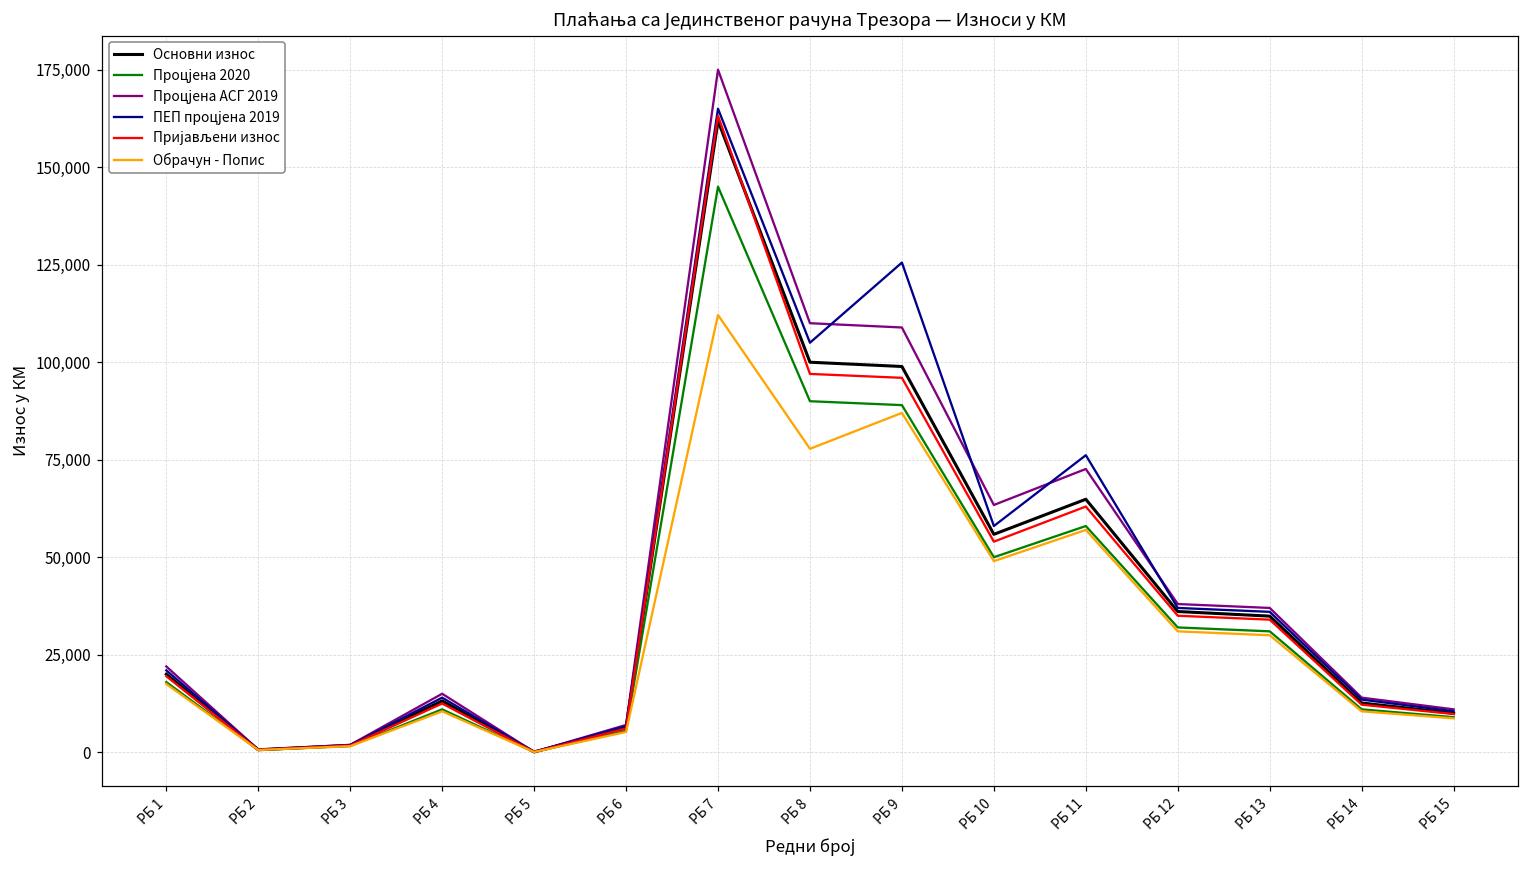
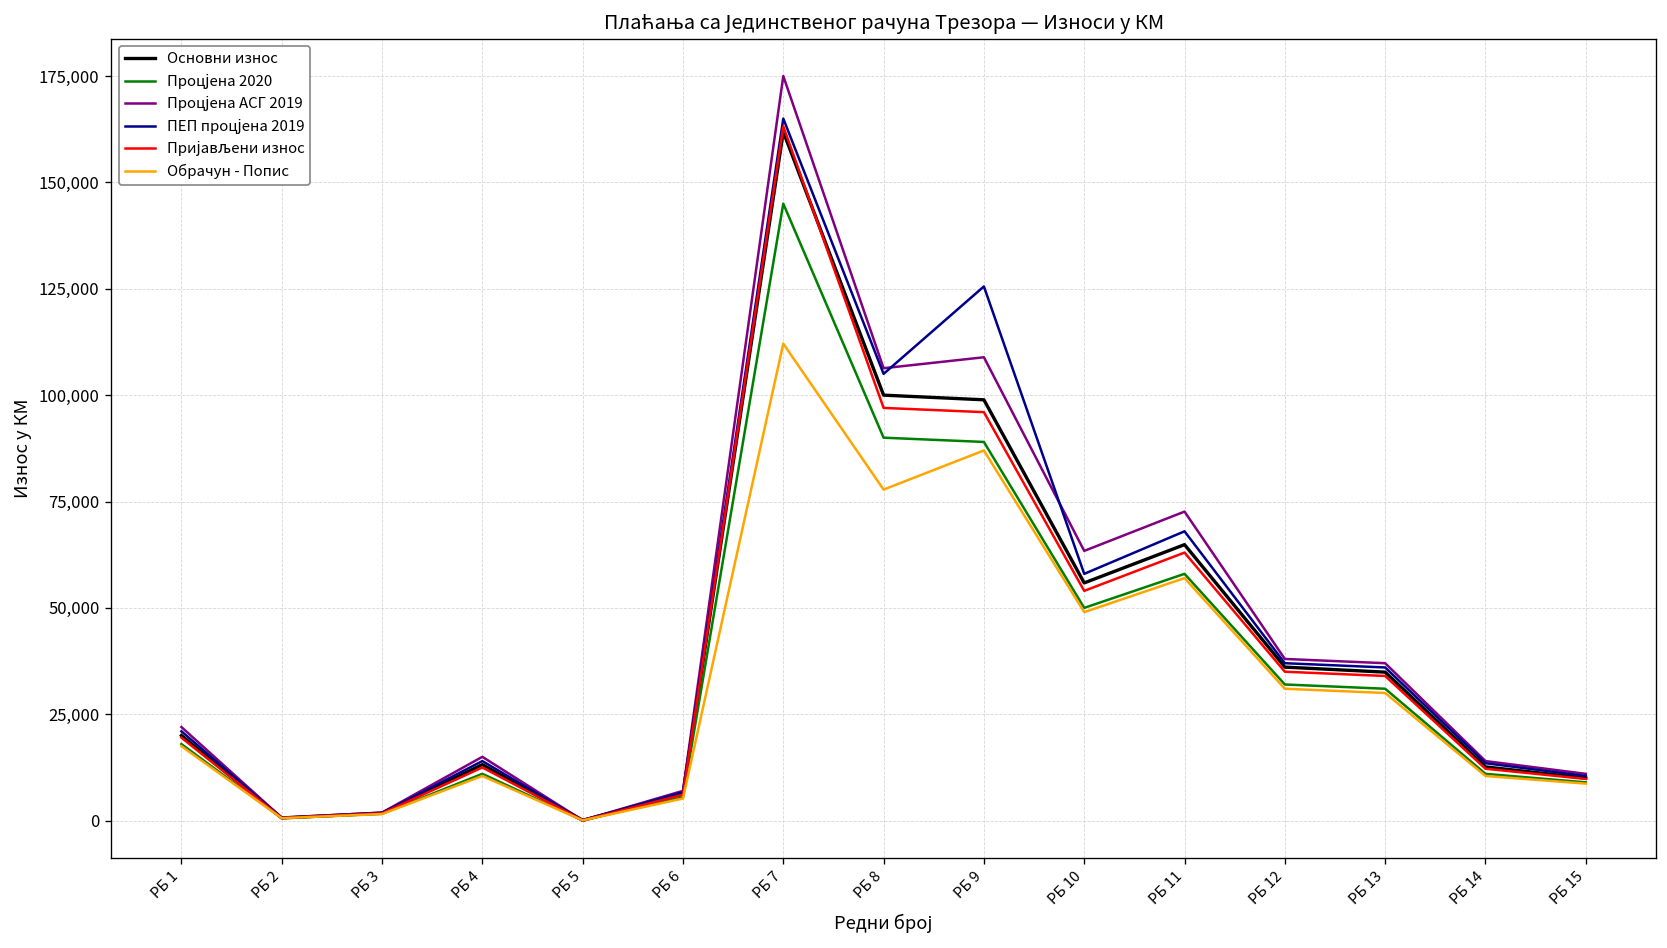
  {
    "Основни износ": {
      "РБ 7": "162,000",
      "РБ 8": "100,000",
      "РБ 9": "99,000",
      "РБ 10": "56,000",
      "РБ 11": "65,000",
      "РБ 12": "36,000",
      "РБ 13": "35,000"
    },
    "Процјена 2020": {
      "РБ 7": "145,000",
      "РБ 8": "90,000",
      "РБ 9": "89,000",
      "РБ 10": "50,000",
      "РБ 11": "58,000",
      "РБ 12": "32,000",
      "РБ 13": "31,000"
    },
    "Процјена АСГ 2019": {
      "РБ 1": "22,000",
      "РБ 4": "15,000",
      "РБ 7": "175,000",
-     "РБ 8": "110,000",
+     "РБ 8": "106,000",
      "РБ 9": "109,000",
      "РБ 10": "63,000",
      "РБ 11": "73,000",
      "РБ 12": "38,000",
      "РБ 13": "37,000"
    },
    "ПЕП процјена 2019": {
      "РБ 1": "21,000",
      "РБ 4": "14,000",
      "РБ 7": "165,000",
      "РБ 8": "105,000",
      "РБ 9": "126,000",
      "РБ 10": "58,000",
-     "РБ 11": "76,000",
+     "РБ 11": "68,000",
      "РБ 12": "37,000",
      "РБ 13": "36,000"
    },
    "Пријављени износ": {
      "РБ 7": "163,000",
      "РБ 8": "97,000",
      "РБ 9": "96,000",
      "РБ 10": "54,000",
      "РБ 11": "63,000",
      "РБ 12": "35,000",
      "РБ 13": "34,000"
    },
    "Обрачун - Попис": {
      "РБ 7": "112,000",
      "РБ 8": "78,000",
      "РБ 9": "87,000",
      "РБ 10": "49,000",
      "РБ 11": "57,000",
      "РБ 12": "31,000",
      "РБ 13": "30,000"
    }
  }
